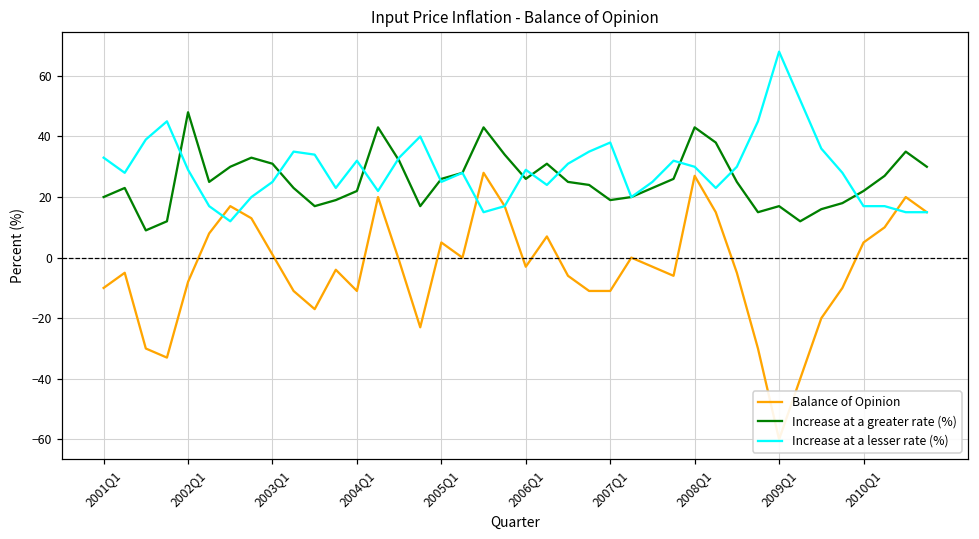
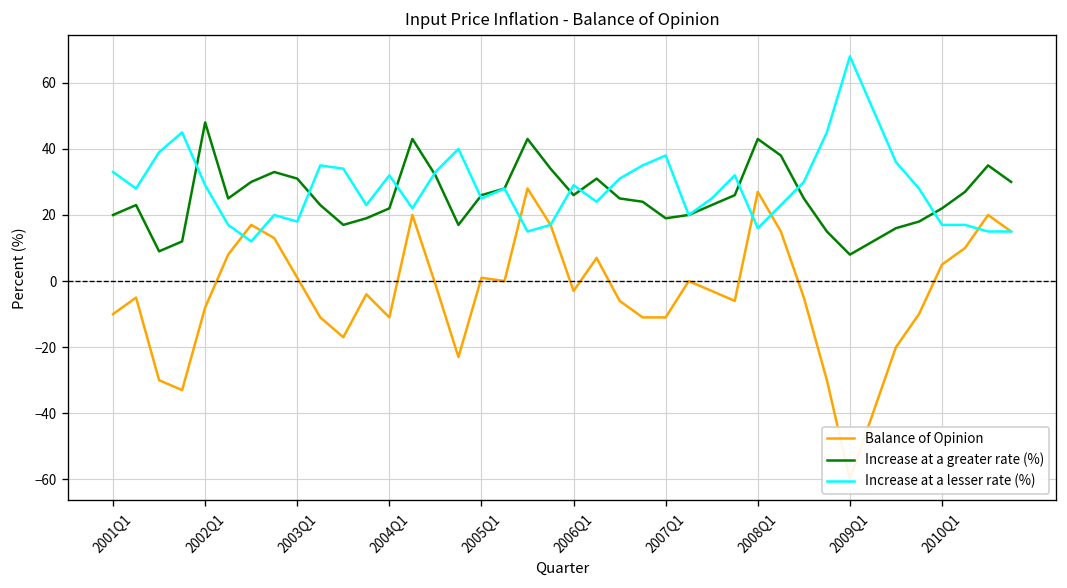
  {
    "Balance of Opinion": {
      "2001Q1": -10,
      "2002Q1": -8,
      "2003Q1": 1,
      "2004Q1": -11,
-     "2005Q1": 5,
+     "2005Q1": 1,
      "2006Q1": -3,
      "2007Q1": -11,
      "2008Q1": 27,
      "2010Q1": 5
    },
    "Increase at a greater rate (%)": {
      "2001Q1": 20,
      "2002Q1": 48,
      "2003Q1": 31,
      "2004Q1": 22,
      "2005Q1": 26,
      "2006Q1": 26,
      "2007Q1": 19,
      "2008Q1": 43,
-     "2009Q1": 17,
+     "2009Q1": 8,
      "2010Q1": 22
    },
    "Increase at a lesser rate (%)": {
      "2001Q1": 33,
      "2002Q1": 29,
-     "2003Q1": 25,
+     "2003Q1": 18,
      "2004Q1": 32,
      "2005Q1": 25,
      "2006Q1": 29,
      "2007Q1": 38,
-     "2008Q1": 30,
+     "2008Q1": 16,
      "2009Q1": 68,
      "2010Q1": 17
    }
  }
